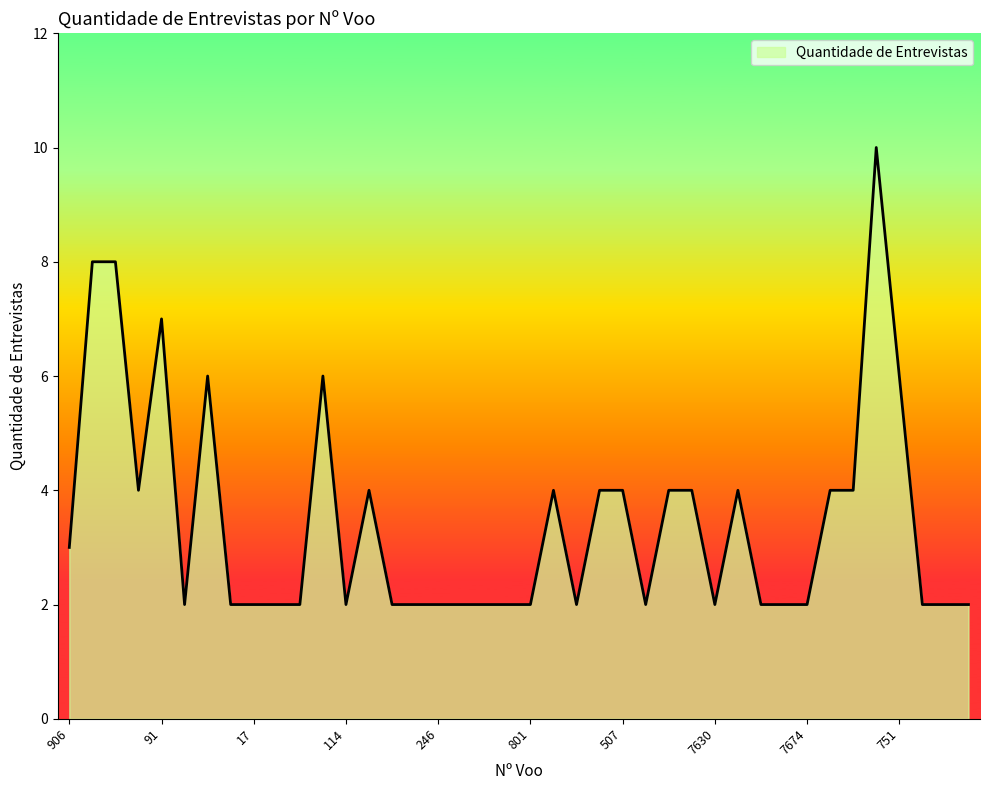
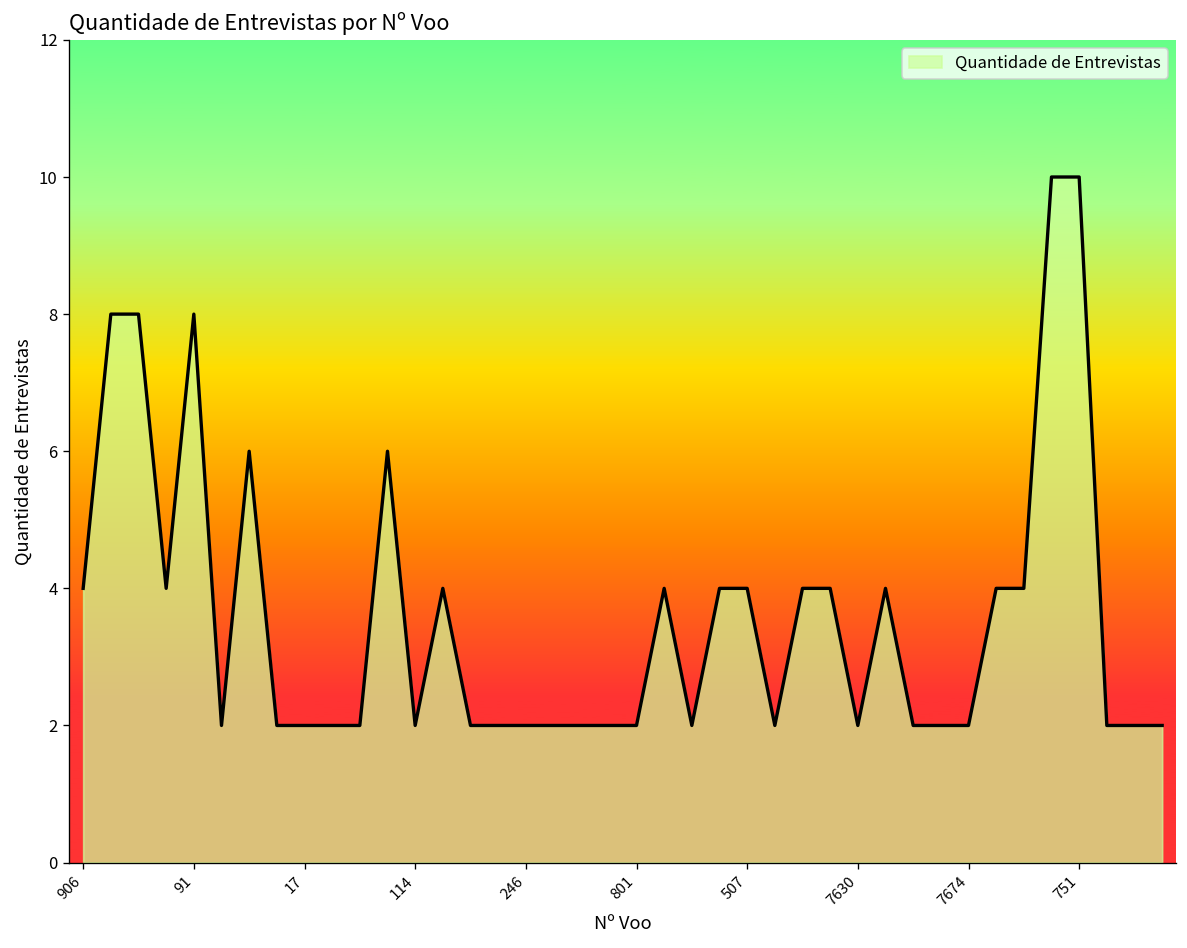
  {
-   "906": 3,
-   "91": 7,
+   "906": 4,
+   "91": 8,
    "17": 2,
    "114": 2,
    "246": 2,
    "801": 2,
    "7630": 2,
    "7674": 2,
-   "751": 6
+   "751": 10
  }
